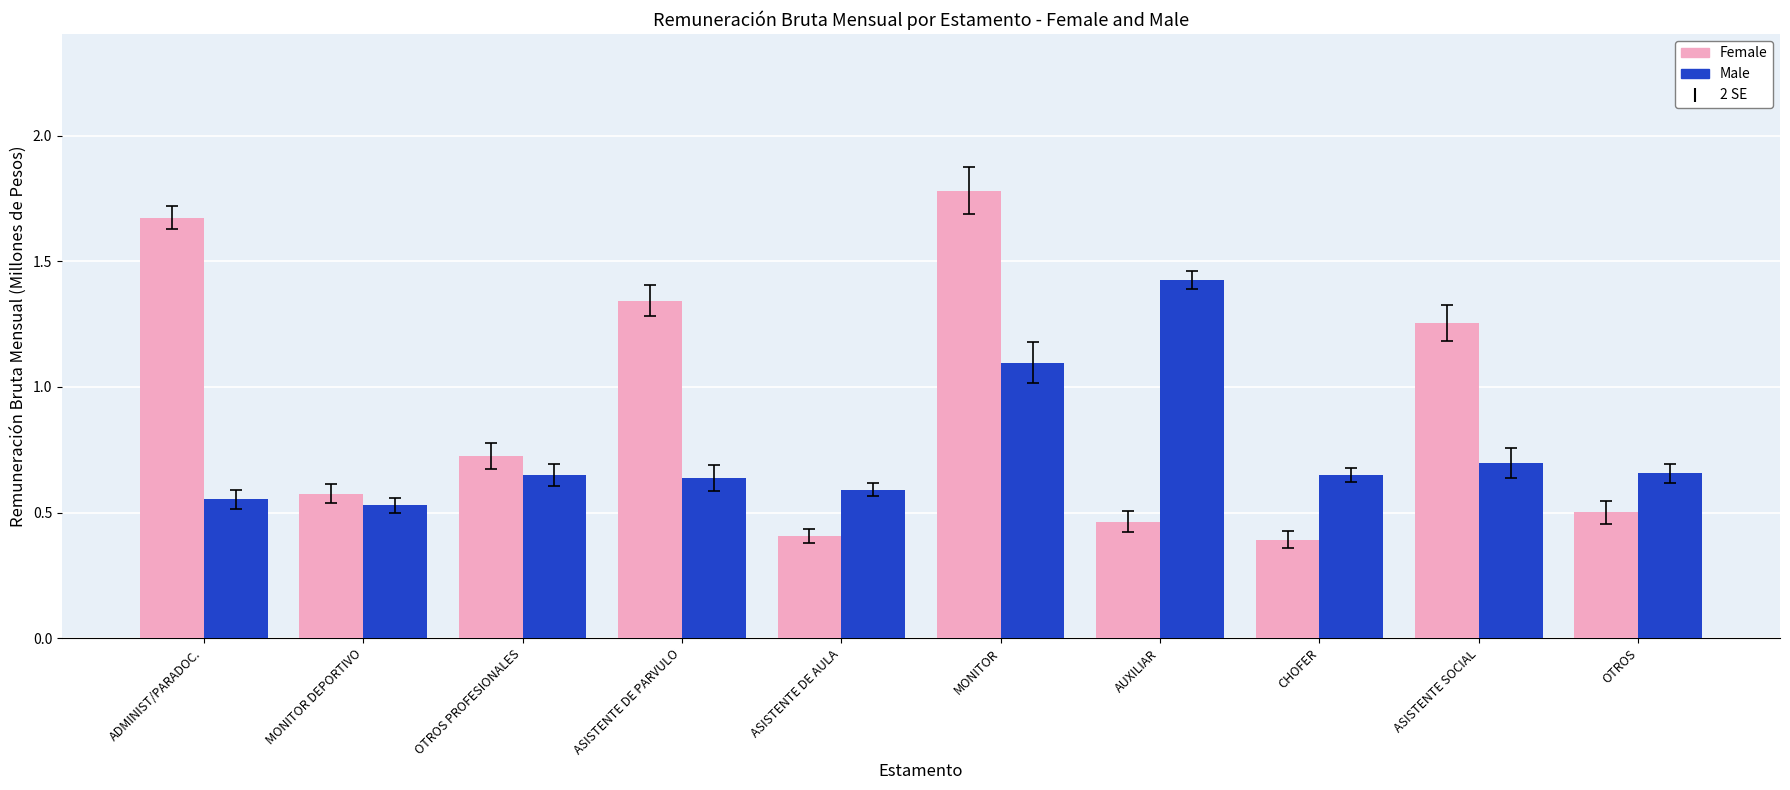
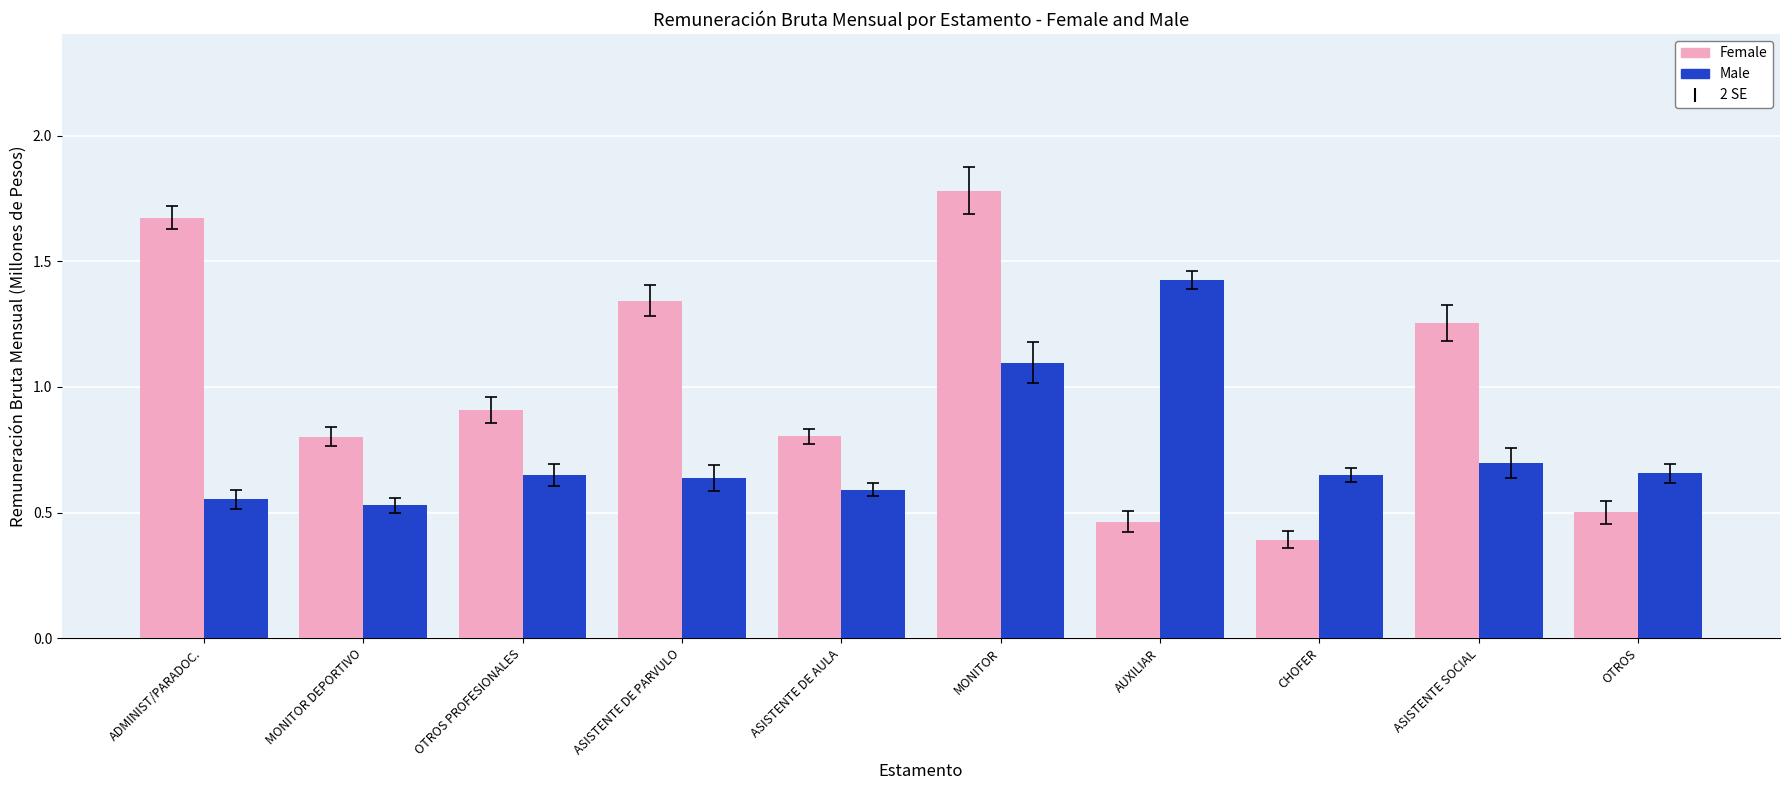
  {
    "Female": {
      "ADMINIST/PARADOC.": 1.67,
-     "MONITOR DEPORTIVO": 0.57,
-     "OTROS PROFESIONALES": 0.72,
+     "MONITOR DEPORTIVO": 0.80,
+     "OTROS PROFESIONALES": 0.91,
      "ASISTENTE DE PARVULO": 1.34,
-     "ASISTENTE DE AULA": 0.41,
+     "ASISTENTE DE AULA": 0.80,
      "MONITOR": 1.78,
      "AUXILIAR": 0.46,
      "CHOFER": 0.39,
      "ASISTENTE SOCIAL": 1.26,
      "OTROS": 0.50
    }
  }
